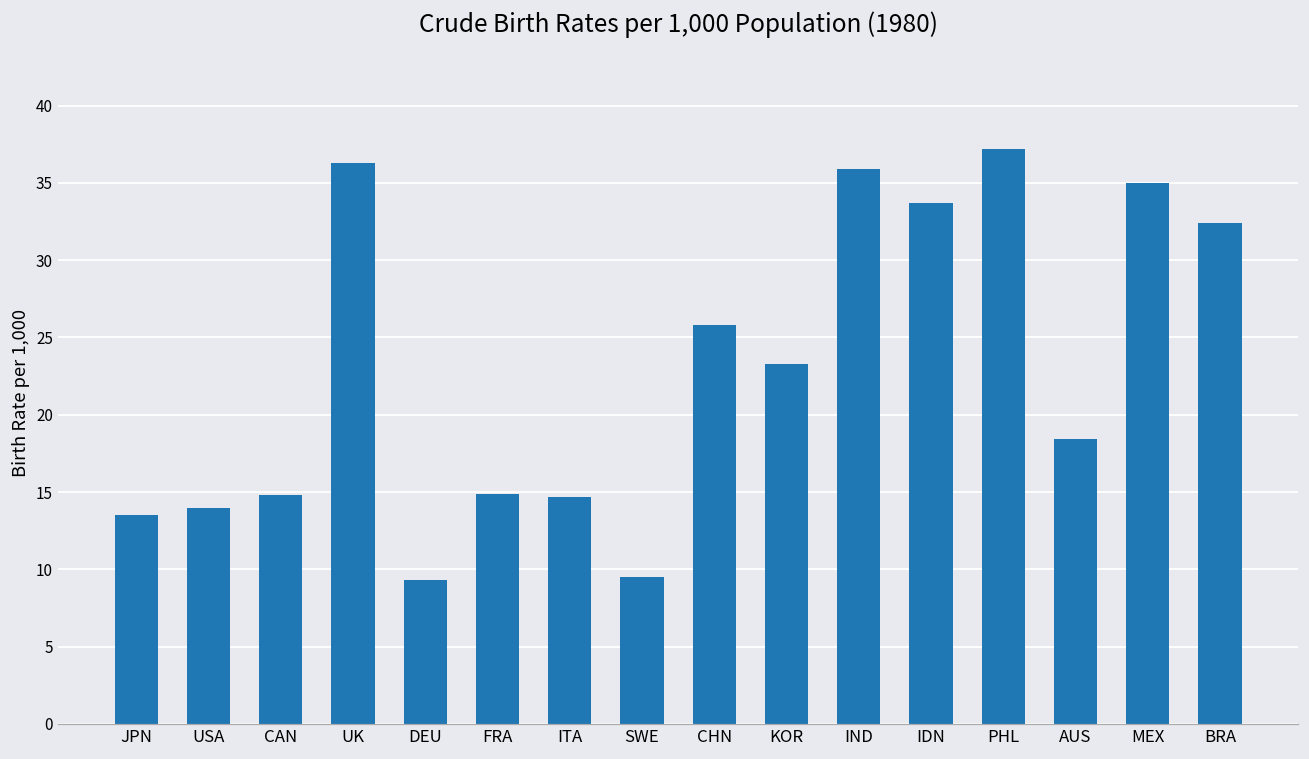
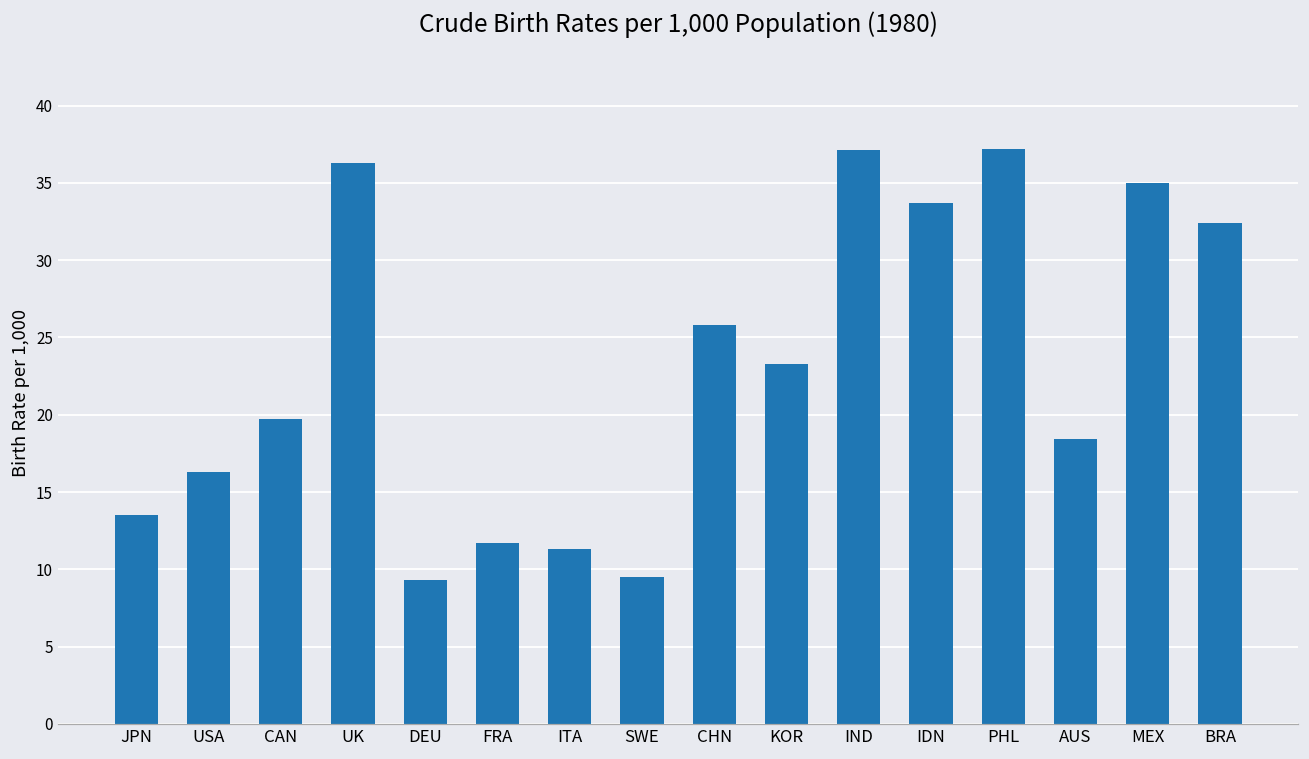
  {
    "JPN": 13.5,
-   "USA": 14.0,
-   "CAN": 14.8,
+   "USA": 16.3,
+   "CAN": 19.7,
    "UK": 36.3,
    "DEU": 9.3,
-   "FRA": 14.9,
-   "ITA": 14.7,
+   "FRA": 11.7,
+   "ITA": 11.3,
    "SWE": 9.5,
    "CHN": 25.8,
    "KOR": 23.3,
-   "IND": 35.9,
+   "IND": 37.1,
    "IDN": 33.7,
    "PHL": 37.2,
    "AUS": 18.4,
    "MEX": 35.0,
    "BRA": 32.4
  }
